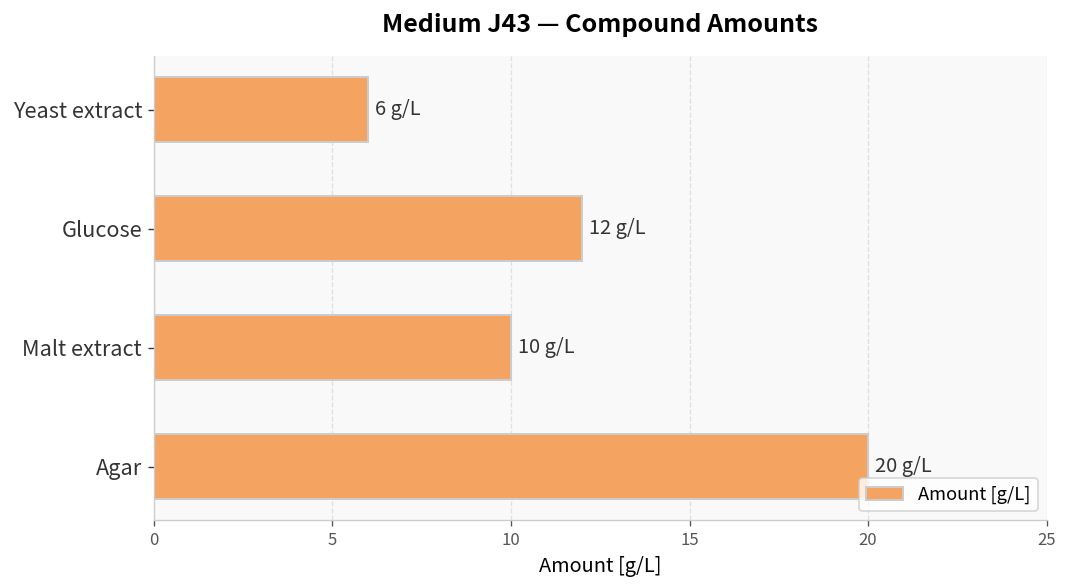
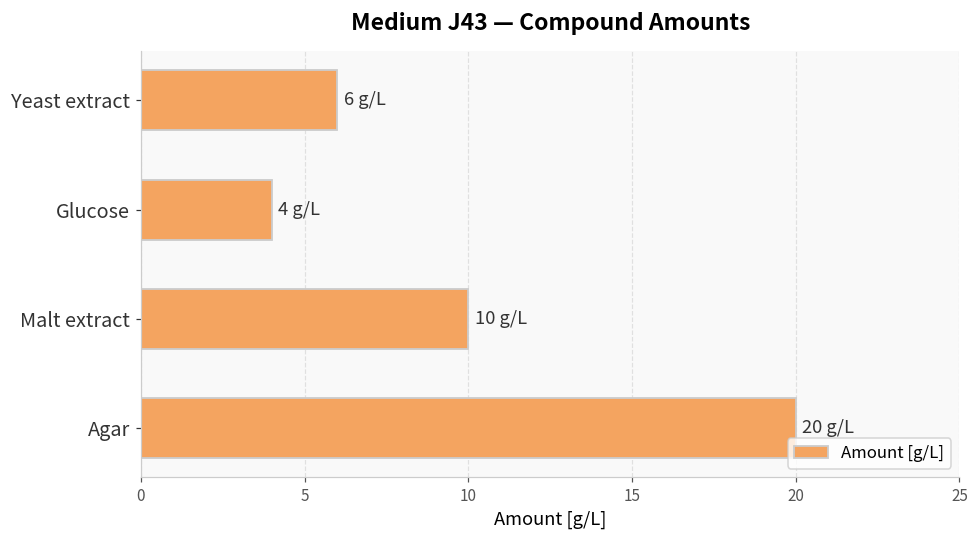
  {
    "Yeast extract": 6,
-   "Glucose": 12,
+   "Glucose": 4,
    "Malt extract": 10
  }
